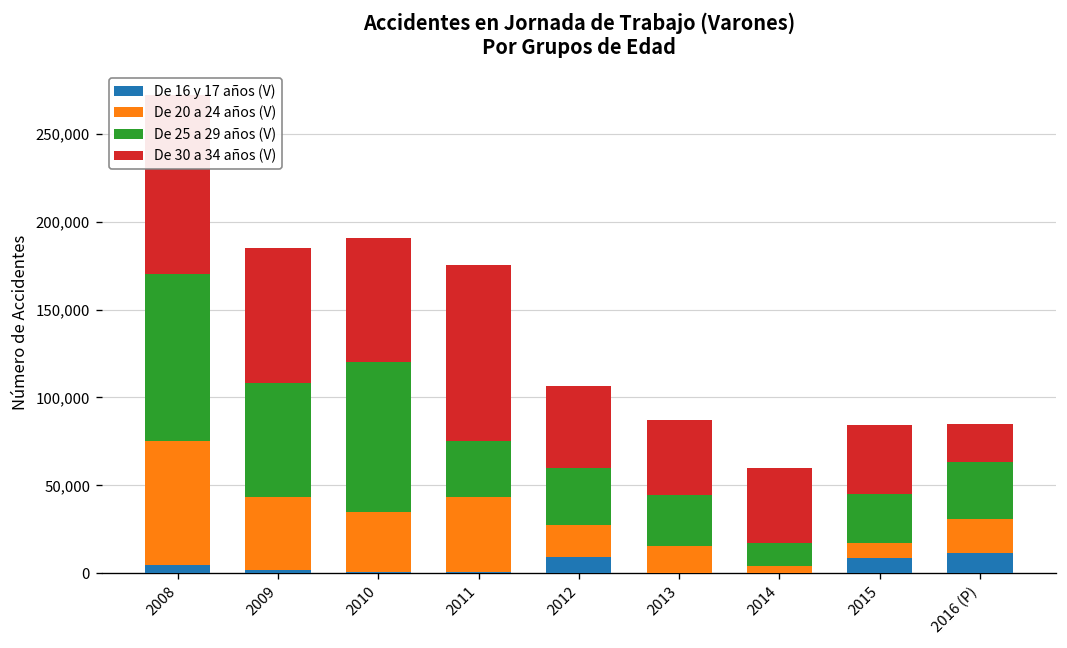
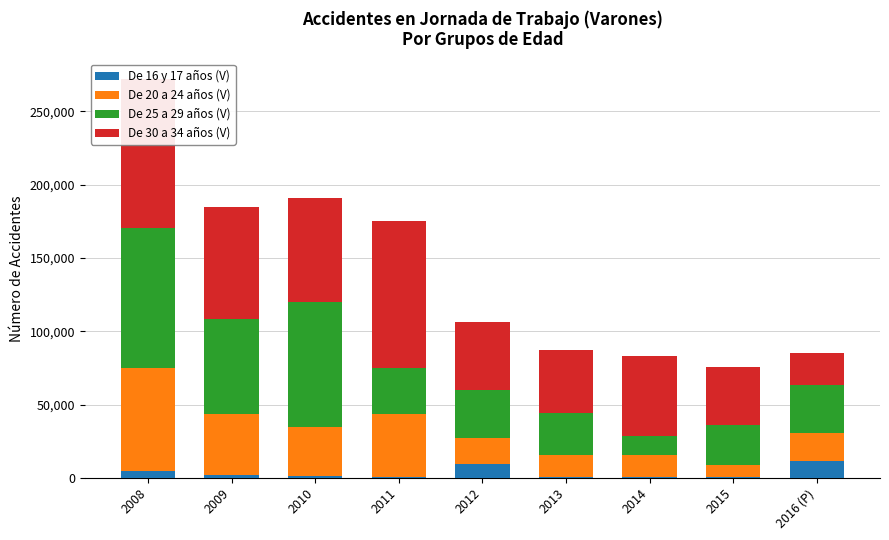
  {
    "De 16 y 17 años (V)": {
      "2008": "5,000",
      "2012": "9,000",
-     "2015": "9,000",
+     "2015": "0",
      "2016 (P)": "11,000"
    },
    "De 20 a 24 años (V)": {
      "2008": "70,000",
      "2009": "42,000",
      "2010": "34,000",
      "2011": "43,000",
      "2012": "18,000",
      "2013": "15,000",
-     "2014": "4,000",
+     "2014": "15,000",
      "2015": "8,000",
      "2016 (P)": "20,000"
    },
    "De 25 a 29 años (V)": {
      "2008": "95,000",
      "2009": "65,000",
      "2010": "85,000",
      "2011": "32,000",
      "2012": "33,000",
      "2013": "29,000",
      "2014": "13,000",
      "2015": "28,000",
      "2016 (P)": "32,000"
    },
    "De 30 a 34 años (V)": {
      "2009": "77,000",
      "2010": "71,000",
      "2011": "100,000",
      "2012": "46,000",
      "2013": "43,000",
-     "2014": "43,000",
+     "2014": "55,000",
      "2015": "39,000",
      "2016 (P)": "22,000"
    }
  }
